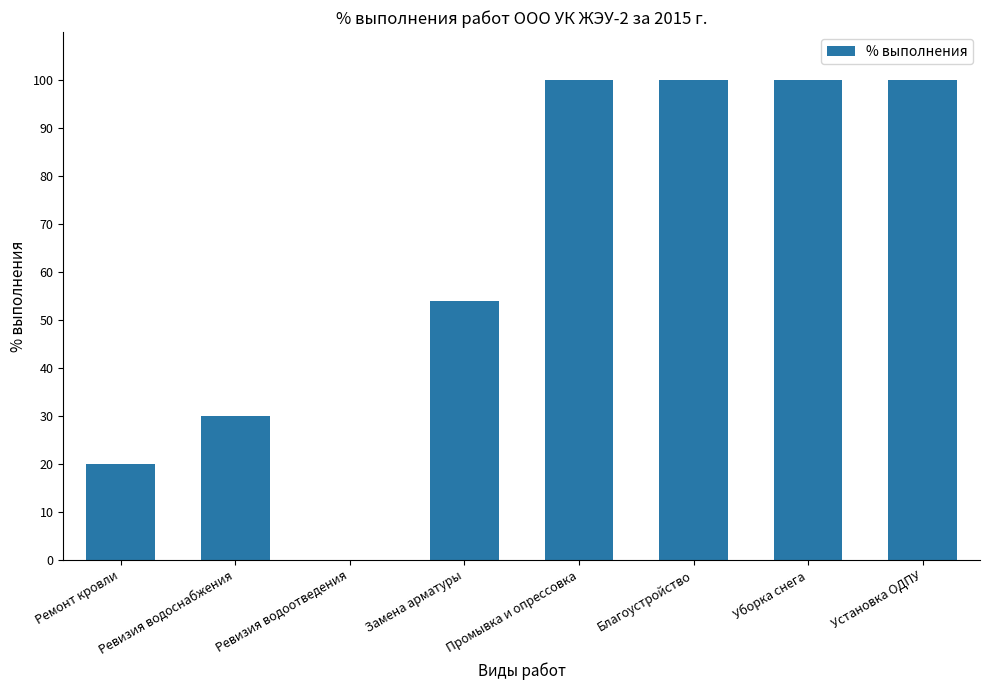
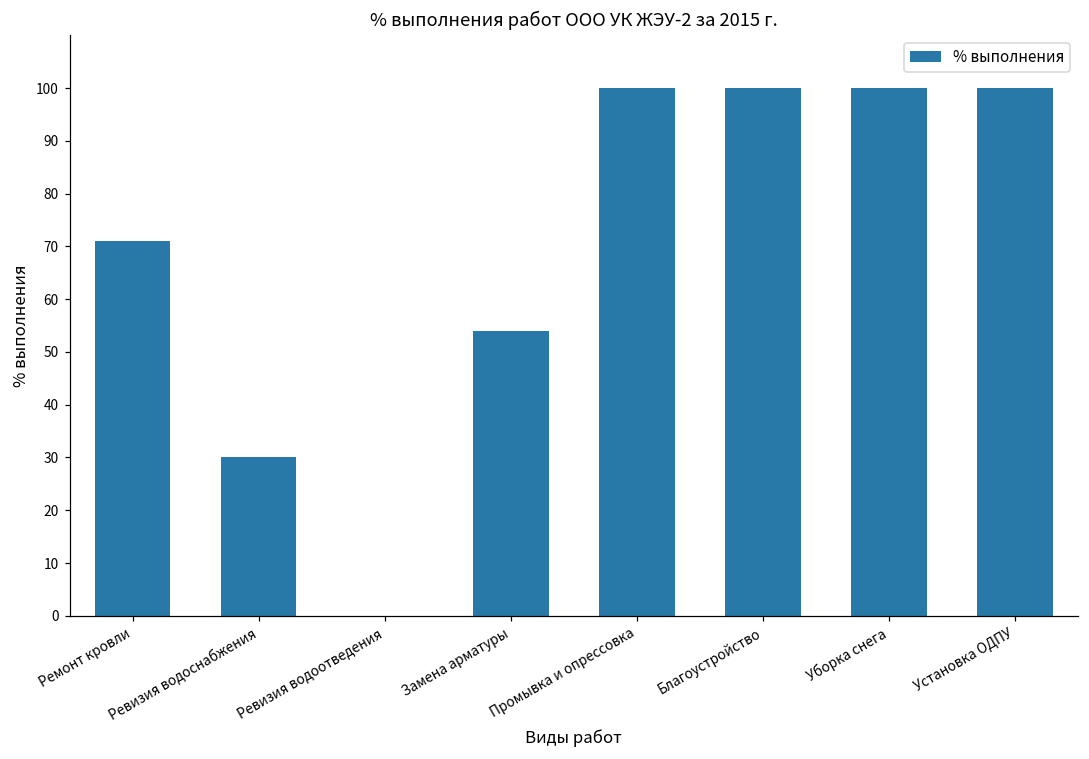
  {
-   "Ремонт кровли": 20,
+   "Ремонт кровли": 71,
    "Ревизия водоснабжения": 30,
    "Ревизия водоотведения": 0,
    "Замена арматуры": 54,
    "Промывка и опрессовка": 100,
    "Благоустройство": 100,
    "Уборка снега": 100,
    "Установка ОДПУ": 100
  }
